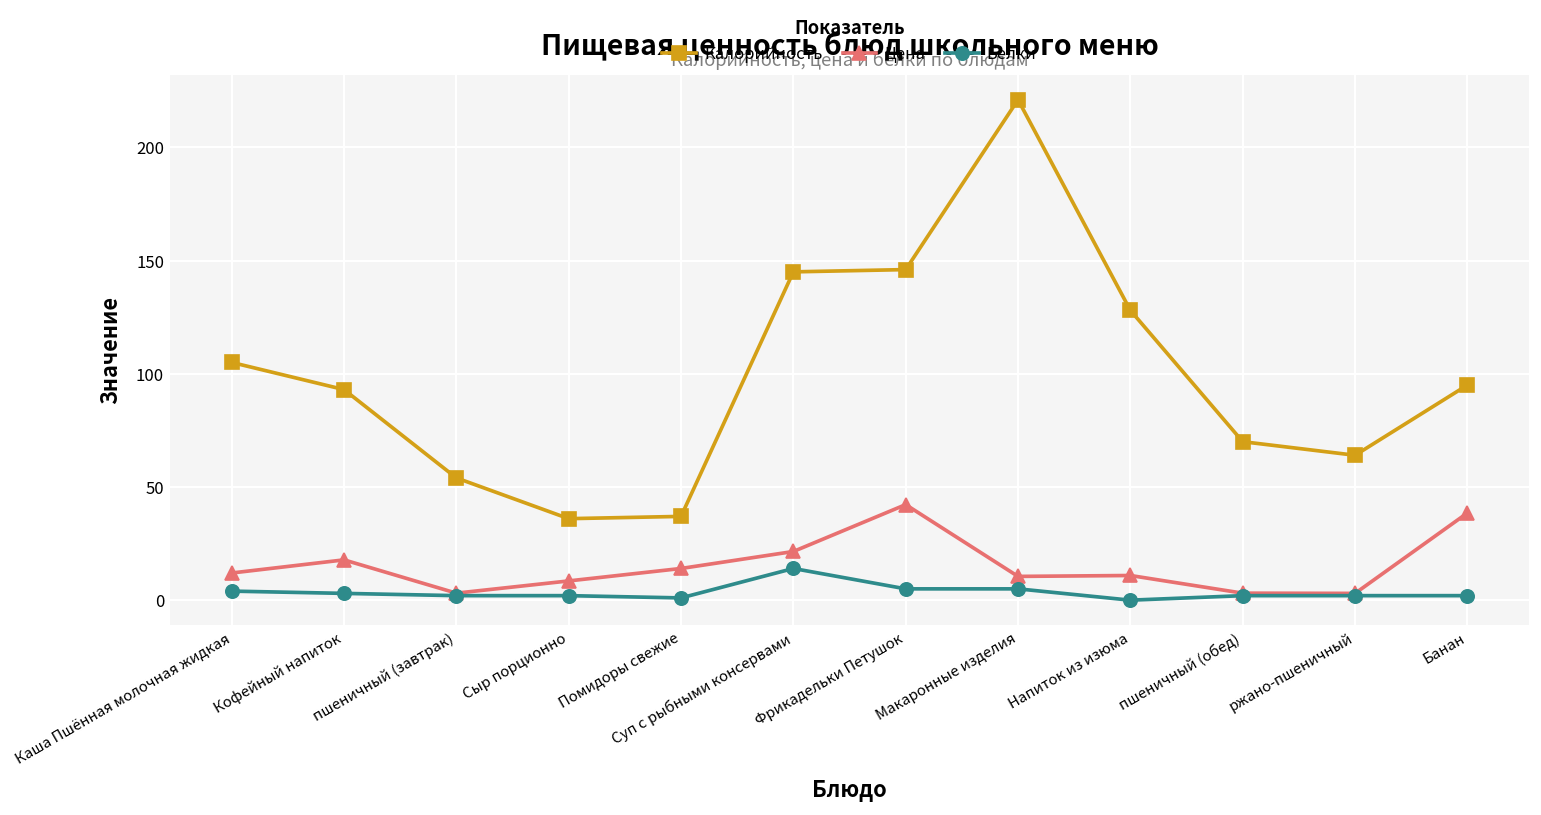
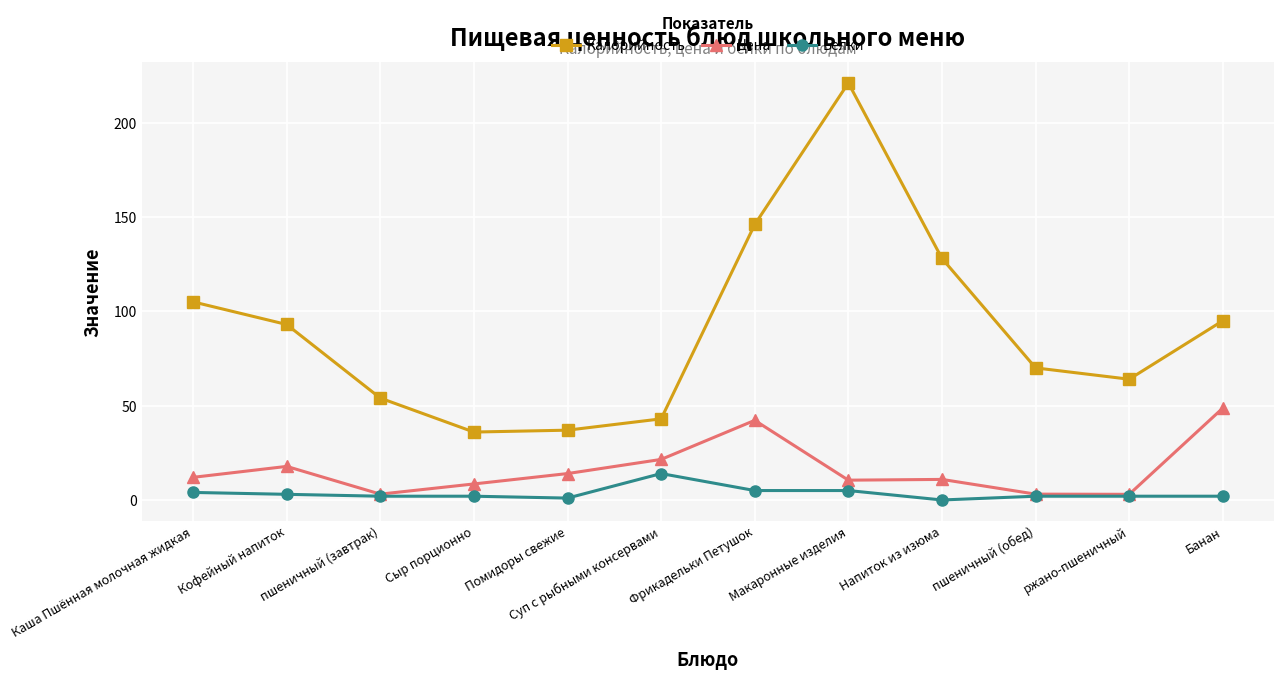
  {
    "Калорийность": {
      "Каша Пшённая молочная жидкая": 105,
      "Кофейный напиток": 93,
      "пшеничный (завтрак)": 54,
      "Сыр порционно": 36,
      "Помидоры свежие": 37,
-     "Суп с рыбными консервами": 145,
+     "Суп с рыбными консервами": 43,
      "Фрикадельки Петушок": 146,
      "Макаронные изделия": 221,
      "Напиток из изюма": 128,
      "пшеничный (обед)": 70,
      "ржано-пшеничный": 64,
      "Банан": 95
    },
    "Цена": {
      "Каша Пшённая молочная жидкая": 12,
      "Кофейный напиток": 18,
      "Сыр порционно": 9,
      "Помидоры свежие": 14,
      "Суп с рыбными консервами": 22,
      "Фрикадельки Петушок": 42,
      "Макаронные изделия": 11,
      "Напиток из изюма": 11,
-     "Банан": 39
+     "Банан": 49
    },
    "Белки": {
      "Каша Пшённая молочная жидкая": 4,
      "Кофейный напиток": 3,
      "Сыр порционно": 2,
      "Помидоры свежие": 1,
      "Суп с рыбными консервами": 14,
      "Фрикадельки Петушок": 5,
      "Макаронные изделия": 5,
      "Напиток из изюма": 0,
      "Банан": 2
    }
  }
